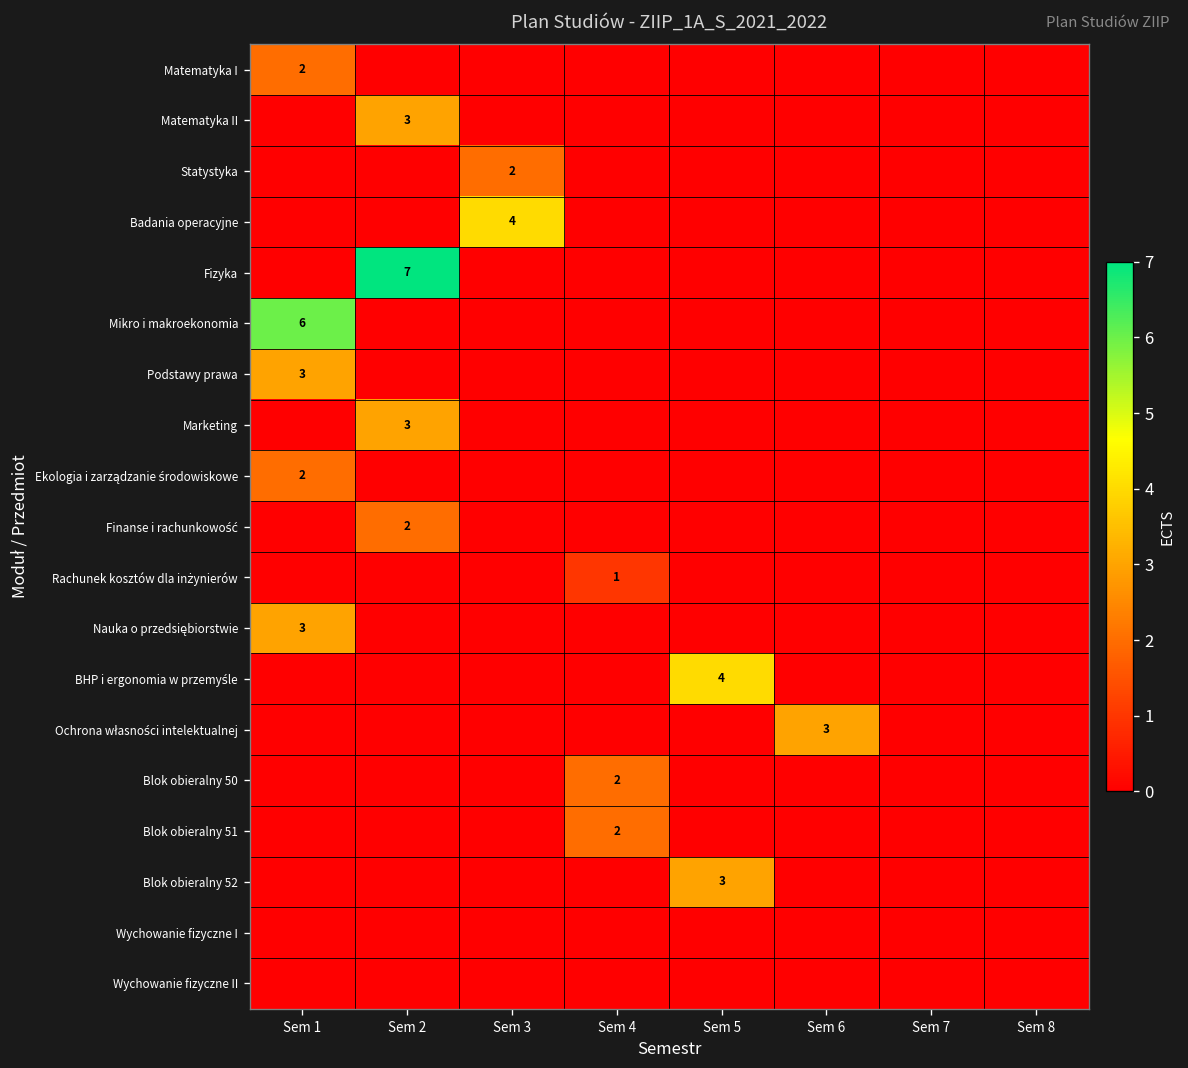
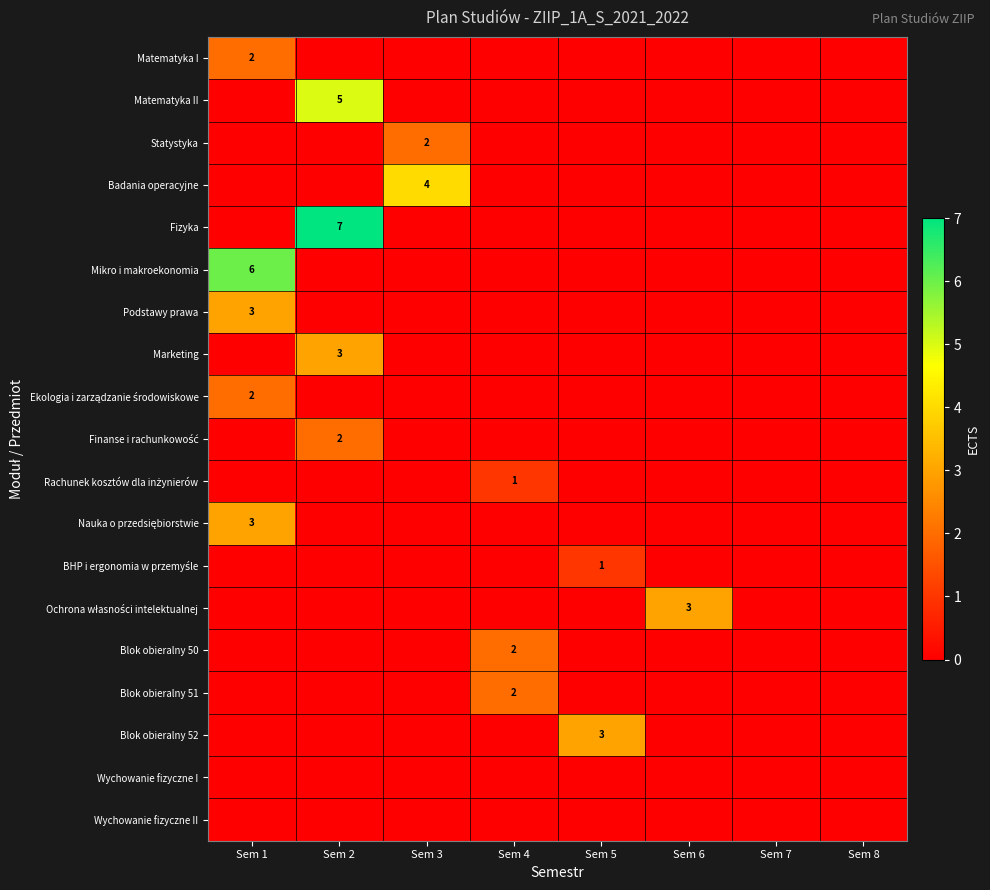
  {
    "Matematyka I": {
      "Sem 1": 2
    },
    "Matematyka II": {
-     "Sem 2": 3
+     "Sem 2": 5
    },
    "Statystyka": {
      "Sem 3": 2
    },
    "Badania operacyjne": {
      "Sem 3": 4
    },
    "Fizyka": {
      "Sem 2": 7
    },
    "Mikro i makroekonomia": {
      "Sem 1": 6
    },
    "Podstawy prawa": {
      "Sem 1": 3
    },
    "Marketing": {
      "Sem 2": 3
    },
    "Ekologia i zarządzanie środowiskowe": {
      "Sem 1": 2
    },
    "Finanse i rachunkowość": {
      "Sem 2": 2
    },
    "Rachunek kosztów dla inżynierów": {
      "Sem 4": 1
    },
    "Nauka o przedsiębiorstwie": {
      "Sem 1": 3
    },
    "BHP i ergonomia w przemyśle": {
-     "Sem 5": 4
+     "Sem 5": 1
    },
    "Ochrona własności intelektualnej": {
      "Sem 6": 3
    },
    "Blok obieralny 50": {
      "Sem 4": 2
    },
    "Blok obieralny 51": {
      "Sem 4": 2
    },
    "Blok obieralny 52": {
      "Sem 5": 3
    }
  }
